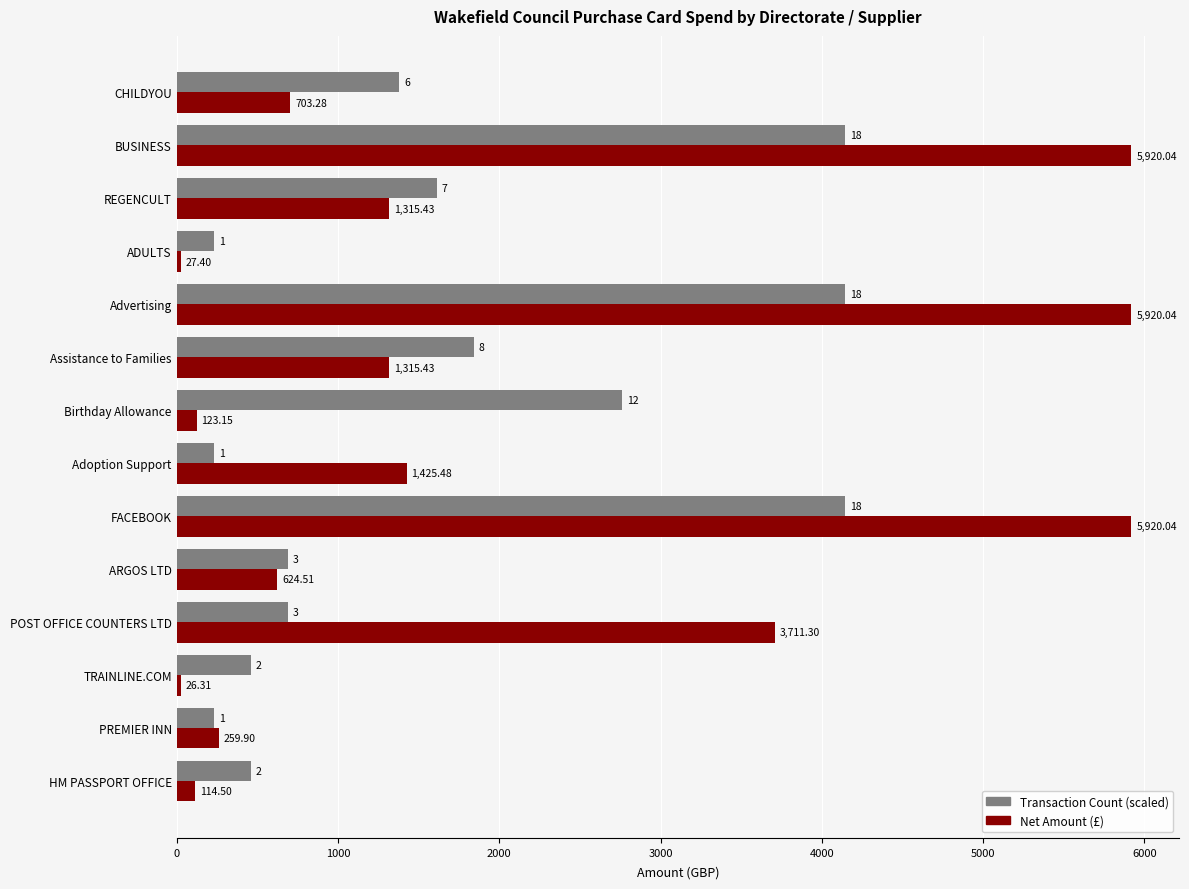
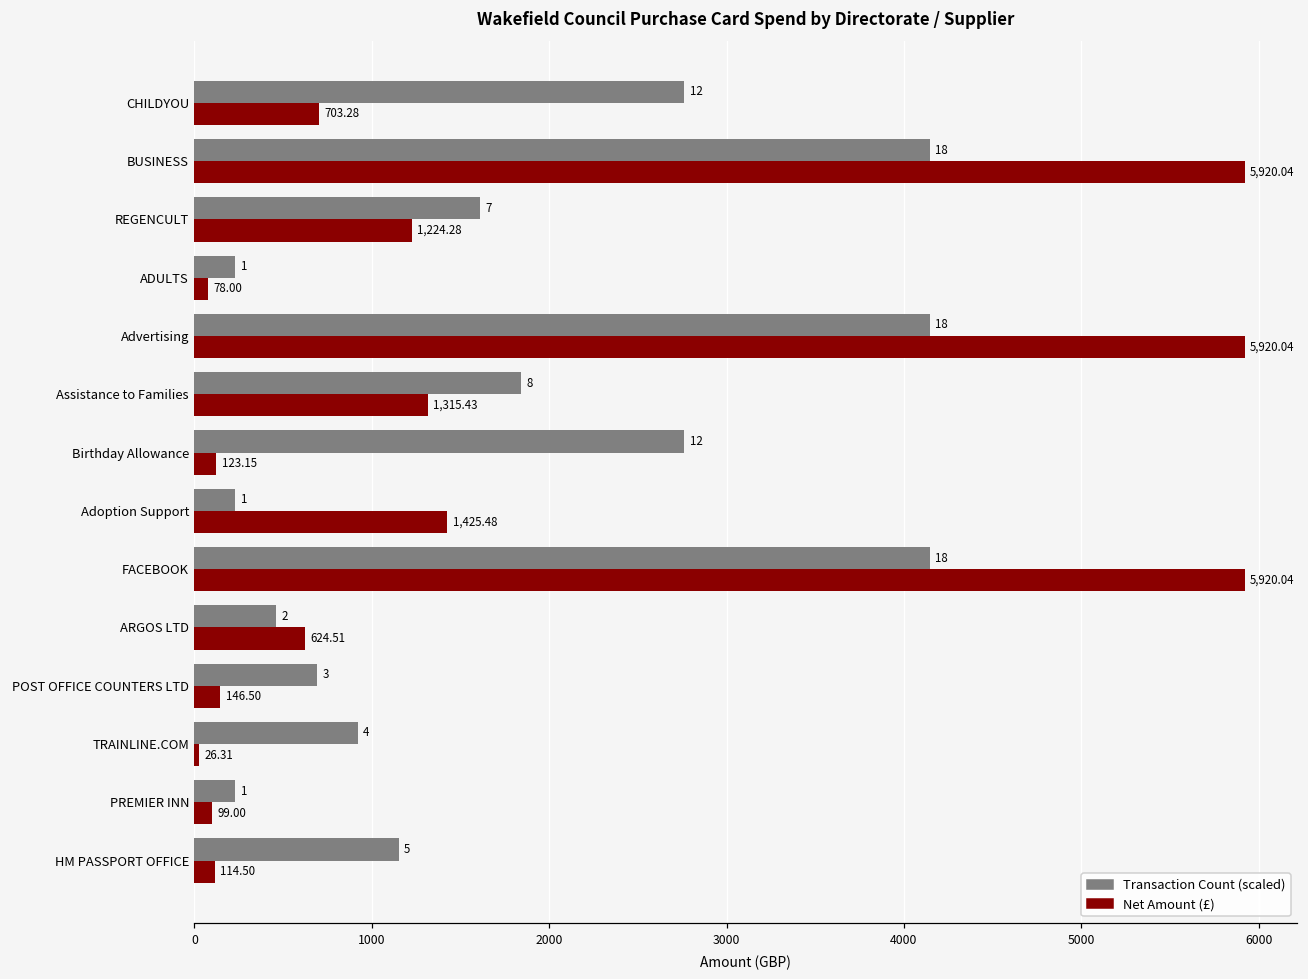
  {
    "Net Amount (£)": {
      "CHILDYOU": "703.28",
      "BUSINESS": "5,920.04",
-     "REGENCULT": "1,315.43",
-     "ADULTS": "27.40",
+     "REGENCULT": "1,224.28",
+     "ADULTS": "78.00",
      "Advertising": "5,920.04",
      "Assistance to Families": "1,315.43",
      "Birthday Allowance": "123.15",
      "Adoption Support": "1,425.48",
      "FACEBOOK": "5,920.04",
      "ARGOS LTD": "624.51",
-     "POST OFFICE COUNTERS LTD": "3,711.30",
+     "POST OFFICE COUNTERS LTD": "146.50",
      "TRAINLINE.COM": "26.31",
-     "PREMIER INN": "259.90",
+     "PREMIER INN": "99.00",
      "HM PASSPORT OFFICE": "114.50"
    },
    "Transaction Count (scaled)": {
-     "CHILDYOU": "6",
-     "ARGOS LTD": "3",
-     "TRAINLINE.COM": "2",
-     "HM PASSPORT OFFICE": "2"
+     "CHILDYOU": "12",
+     "ARGOS LTD": "2",
+     "TRAINLINE.COM": "4",
+     "HM PASSPORT OFFICE": "5"
    }
  }
